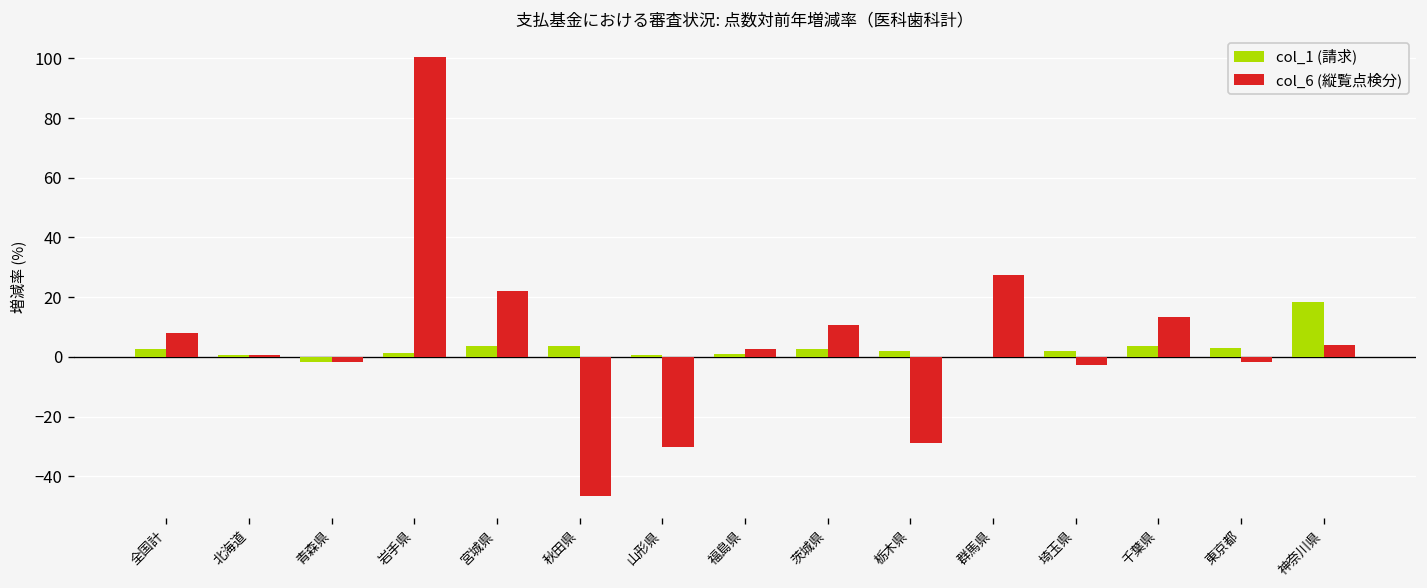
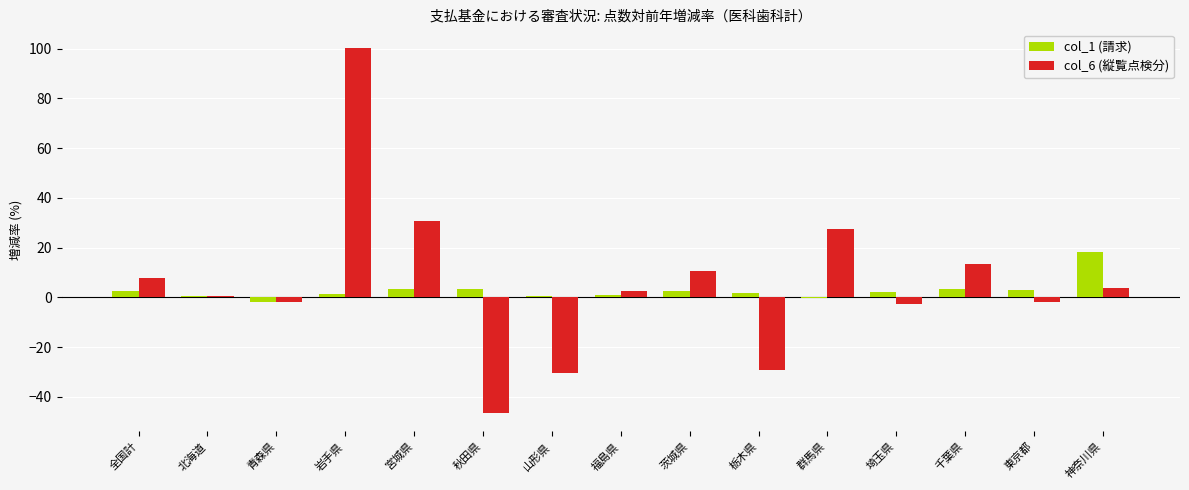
  {
    "col_1 (請求)": {
      "全国計": 3,
      "青森県": -2,
      "岩手県": 1,
      "宮城県": 4,
      "秋田県": 4,
      "福島県": 1,
      "茨城県": 3,
      "栃木県": 2,
      "埼玉県": 2,
      "千葉県": 4,
      "東京都": 3,
      "神奈川県": 18
    },
    "col_6 (縦覧点検分)": {
      "全国計": 8,
      "青森県": -2,
      "岩手県": 100,
-     "宮城県": 22,
+     "宮城県": 31,
      "秋田県": -47,
      "山形県": -30,
      "福島県": 3,
      "茨城県": 11,
      "栃木県": -29,
      "群馬県": 27,
      "埼玉県": -3,
      "千葉県": 13,
      "東京都": -2,
      "神奈川県": 4
    }
  }
